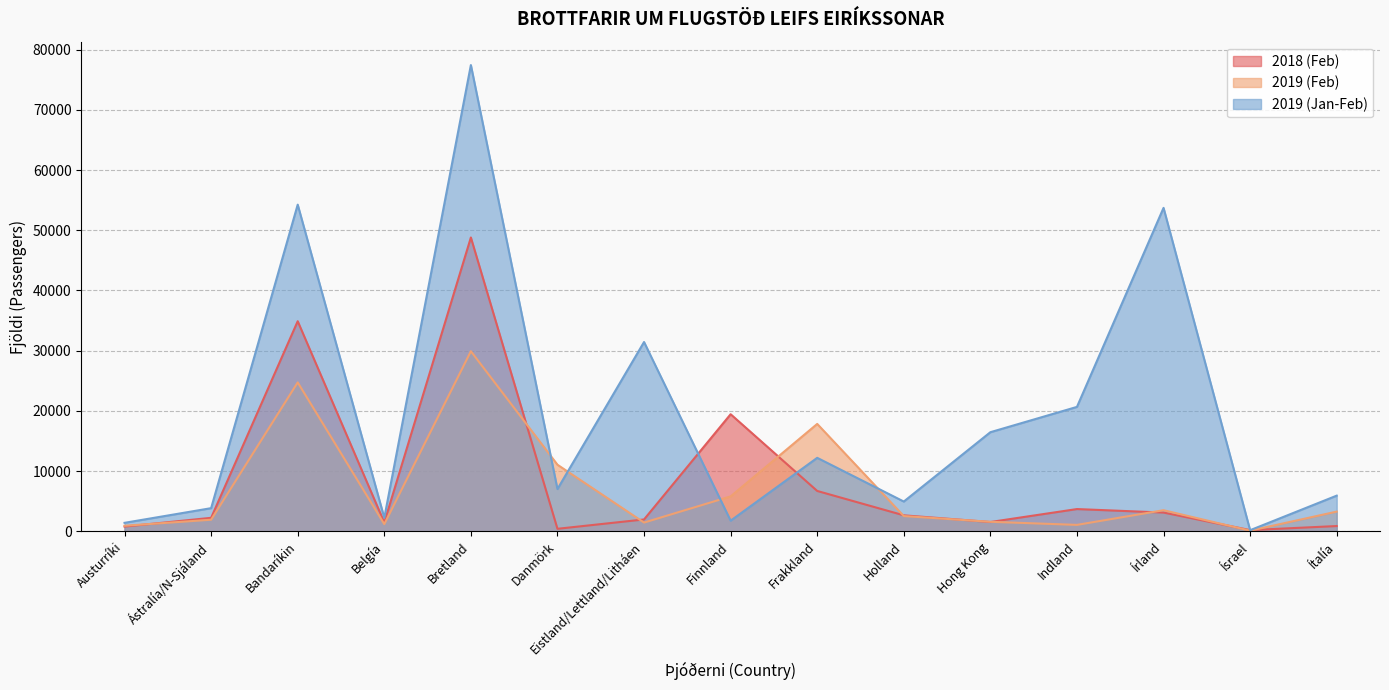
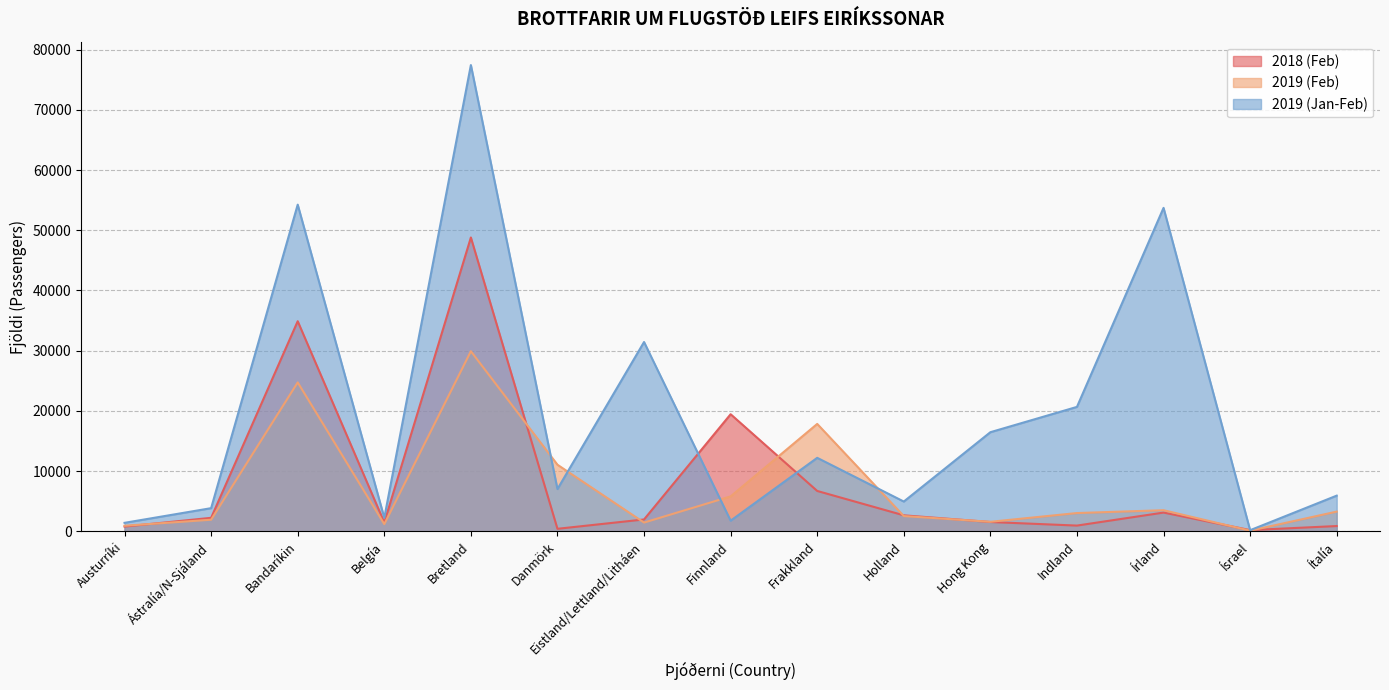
  {
    "2018 (Feb)": {
      "Bandaríkin": 35000,
      "Bretland": 49000,
      "Danmörk": 0,
      "Eistland/Lettland/Litháen": 2000,
      "Finnland": 19000,
      "Frakkland": 7000,
-     "Indland": 4000,
+     "Indland": 1000,
      "Ítalía": 1000
    },
    "2019 (Feb)": {
      "Bandaríkin": 25000,
      "Bretland": 30000,
      "Danmörk": 11000,
      "Eistland/Lettland/Litháen": 1000,
      "Finnland": 6000,
      "Frakkland": 18000,
-     "Indland": 1000,
+     "Indland": 3000,
      "Ítalía": 3000
    },
    "2019 (Jan-Feb)": {
      "Austurríki": 1000,
      "Ástralía/N-Sjáland": 4000,
      "Bandaríkin": 54000,
      "Belgía": 2000,
      "Bretland": 77000,
      "Danmörk": 7000,
      "Eistland/Lettland/Litháen": 31000,
      "Finnland": 2000,
      "Frakkland": 12000,
      "Holland": 5000,
      "Hong Kong": 16000,
      "Indland": 21000,
      "Írland": 54000,
      "Ítalía": 6000
    }
  }
